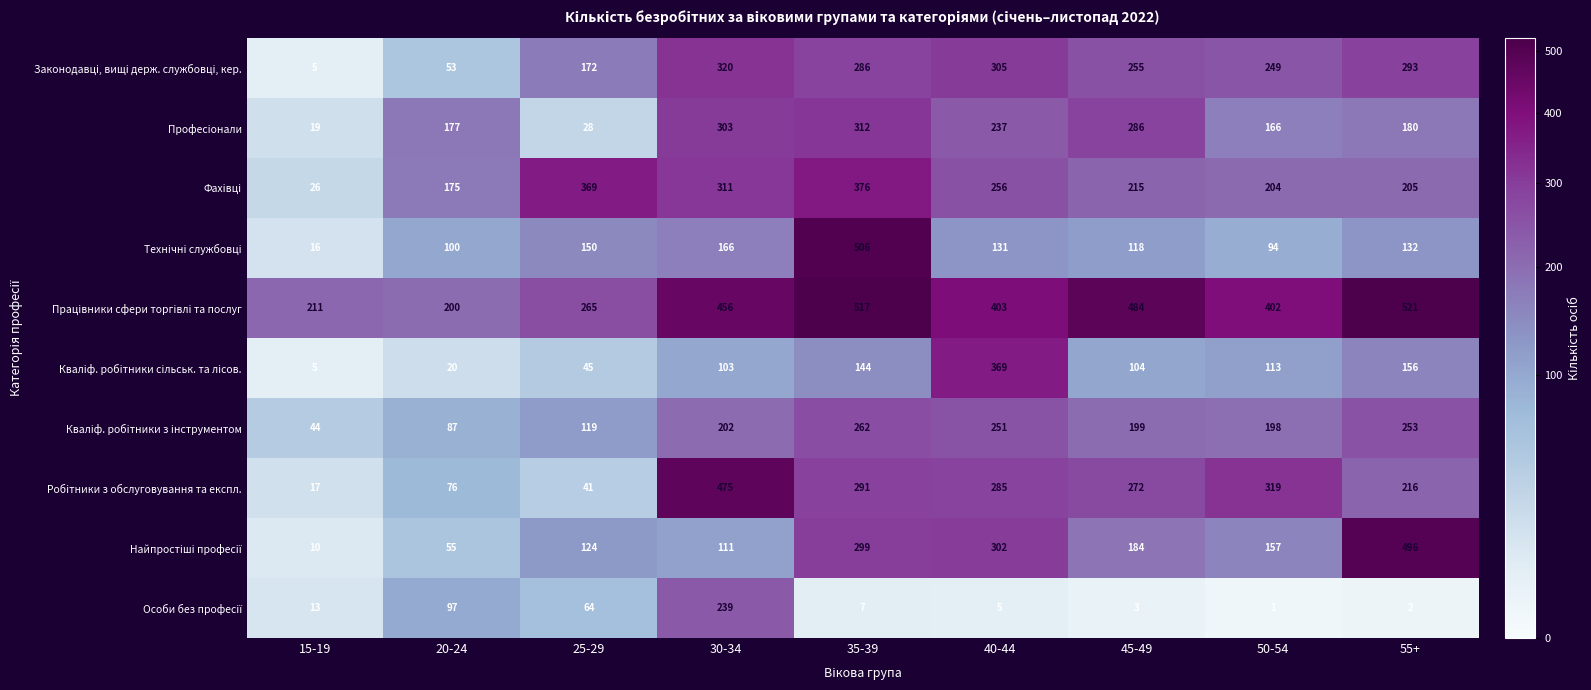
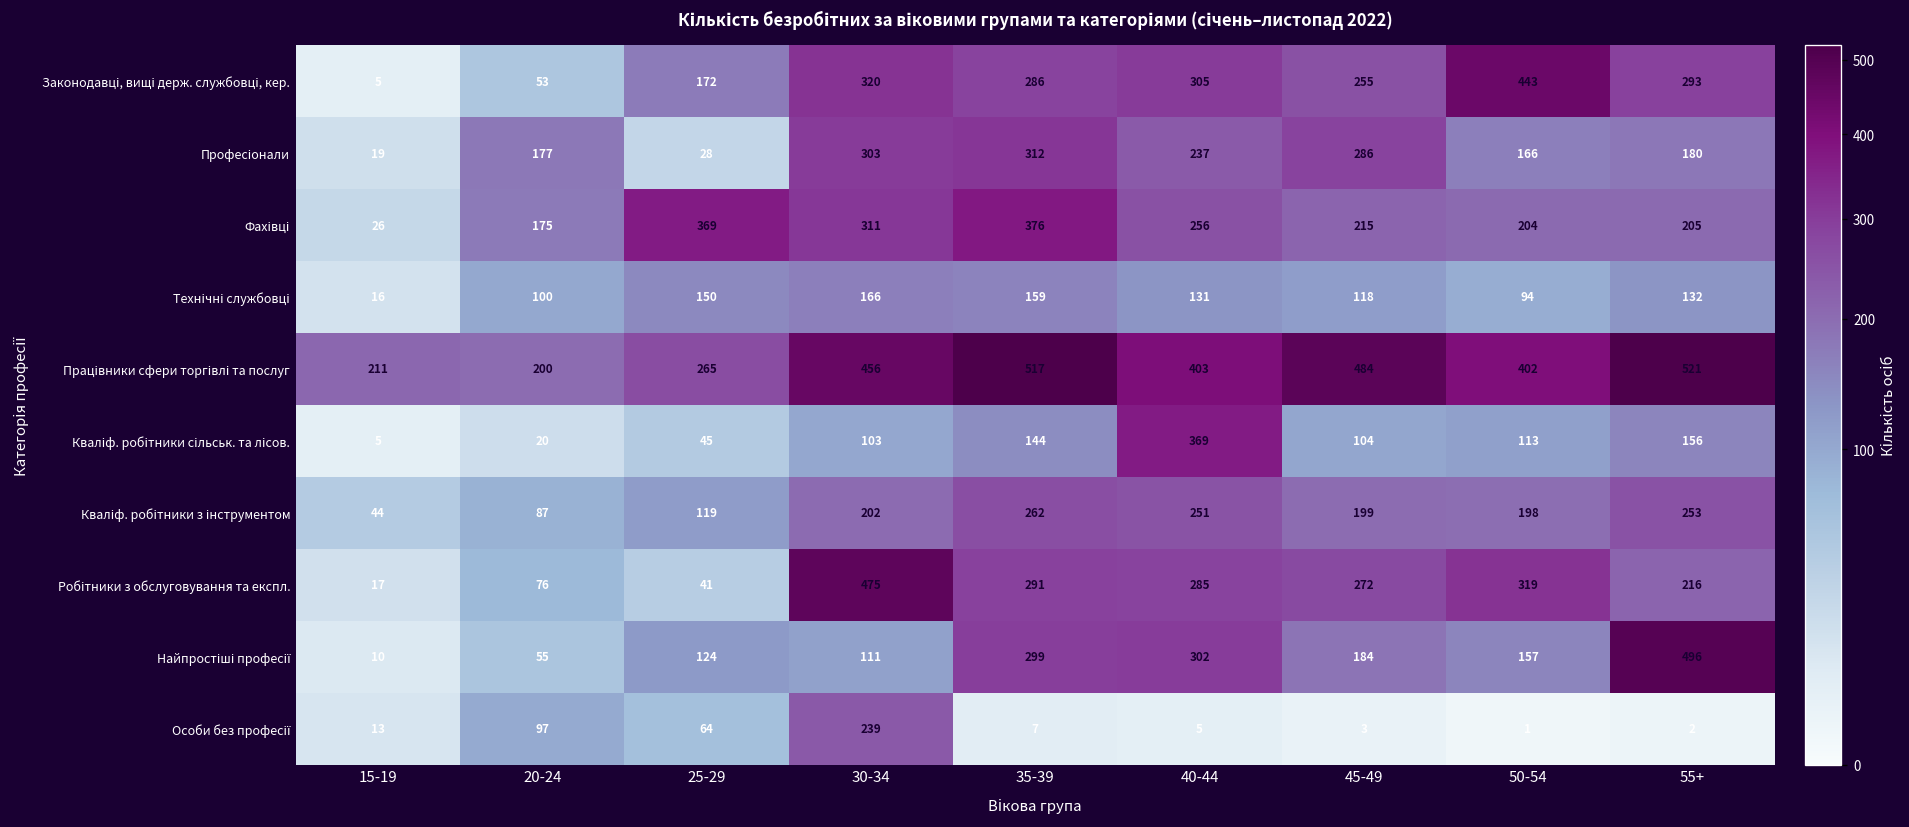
  {
    "Законодавці, вищі держ. службовці, кер.": {
      "20-24": 53,
      "25-29": 172,
      "30-34": 320,
      "35-39": 286,
      "40-44": 305,
      "45-49": 255,
-     "50-54": 249,
+     "50-54": 443,
      "55+": 293
    },
    "Професіонали": {
      "15-19": 19,
      "20-24": 177,
      "25-29": 28,
      "30-34": 303,
      "35-39": 312,
      "40-44": 237,
      "45-49": 286,
      "50-54": 166,
      "55+": 180
    },
    "Фахівці": {
      "15-19": 26,
      "20-24": 175,
      "25-29": 369,
      "30-34": 311,
      "35-39": 376,
      "40-44": 256,
      "45-49": 215,
      "50-54": 204,
      "55+": 205
    },
    "Технічні службовці": {
      "20-24": 100,
      "25-29": 150,
      "30-34": 166,
-     "35-39": 506,
+     "35-39": 159,
      "40-44": 131,
      "45-49": 118,
      "50-54": 94,
      "55+": 132
    },
    "Працівники сфери торгівлі та послуг": {
      "15-19": 211,
      "20-24": 200,
      "25-29": 265,
      "30-34": 456,
      "35-39": 517,
      "40-44": 403,
      "45-49": 484,
      "50-54": 402,
      "55+": 521
    },
    "Кваліф. робітники сільськ. та лісов.": {
      "20-24": 20,
      "25-29": 45,
      "30-34": 103,
      "35-39": 144,
      "40-44": 369,
      "45-49": 104,
      "50-54": 113,
      "55+": 156
    },
    "Кваліф. робітники з інструментом": {
      "15-19": 44,
      "20-24": 87,
      "25-29": 119,
      "30-34": 202,
      "35-39": 262,
      "40-44": 251,
      "45-49": 199,
      "50-54": 198,
      "55+": 253
    },
    "Робітники з обслуговування та експл.": {
      "20-24": 76,
      "25-29": 41,
      "30-34": 475,
      "35-39": 291,
      "40-44": 285,
      "45-49": 272,
      "50-54": 319,
      "55+": 216
    },
    "Найпростіші професії": {
      "20-24": 55,
      "25-29": 124,
      "30-34": 111,
      "35-39": 299,
      "40-44": 302,
      "45-49": 184,
      "50-54": 157,
      "55+": 496
    },
    "Особи без професії": {
      "20-24": 97,
      "25-29": 64,
      "30-34": 239
    }
  }
